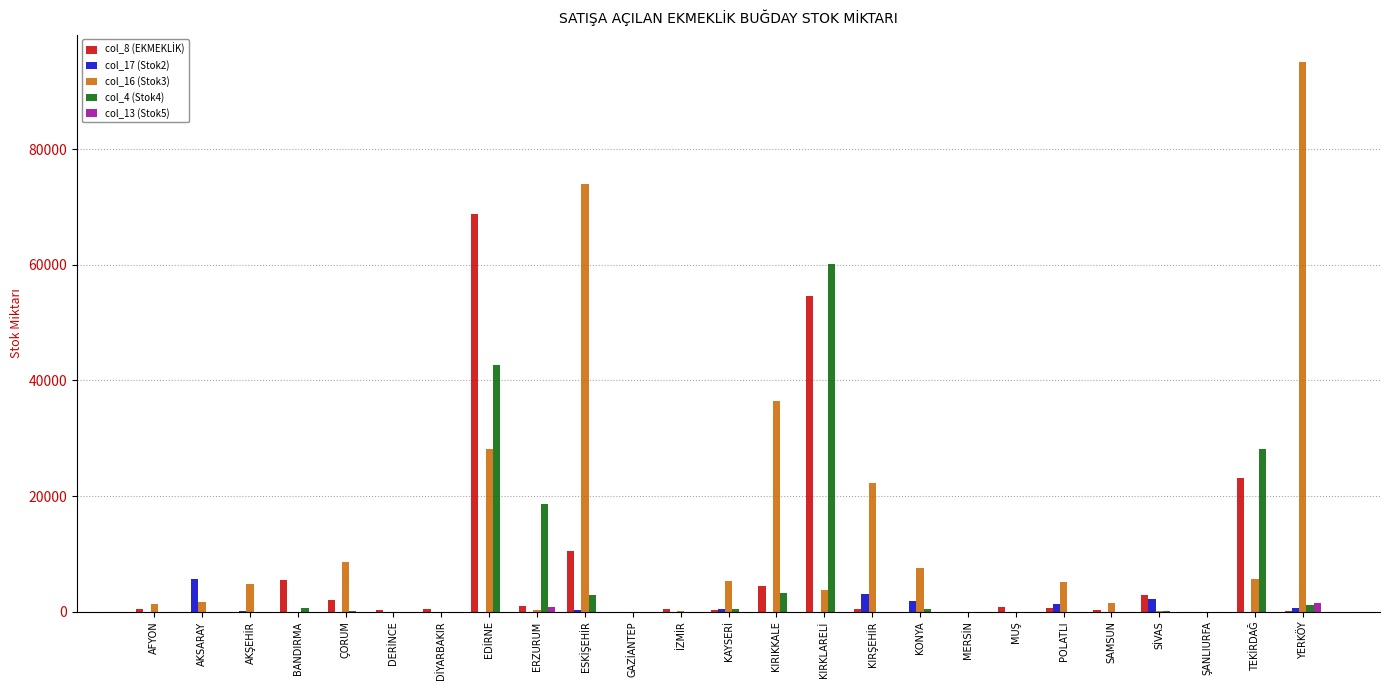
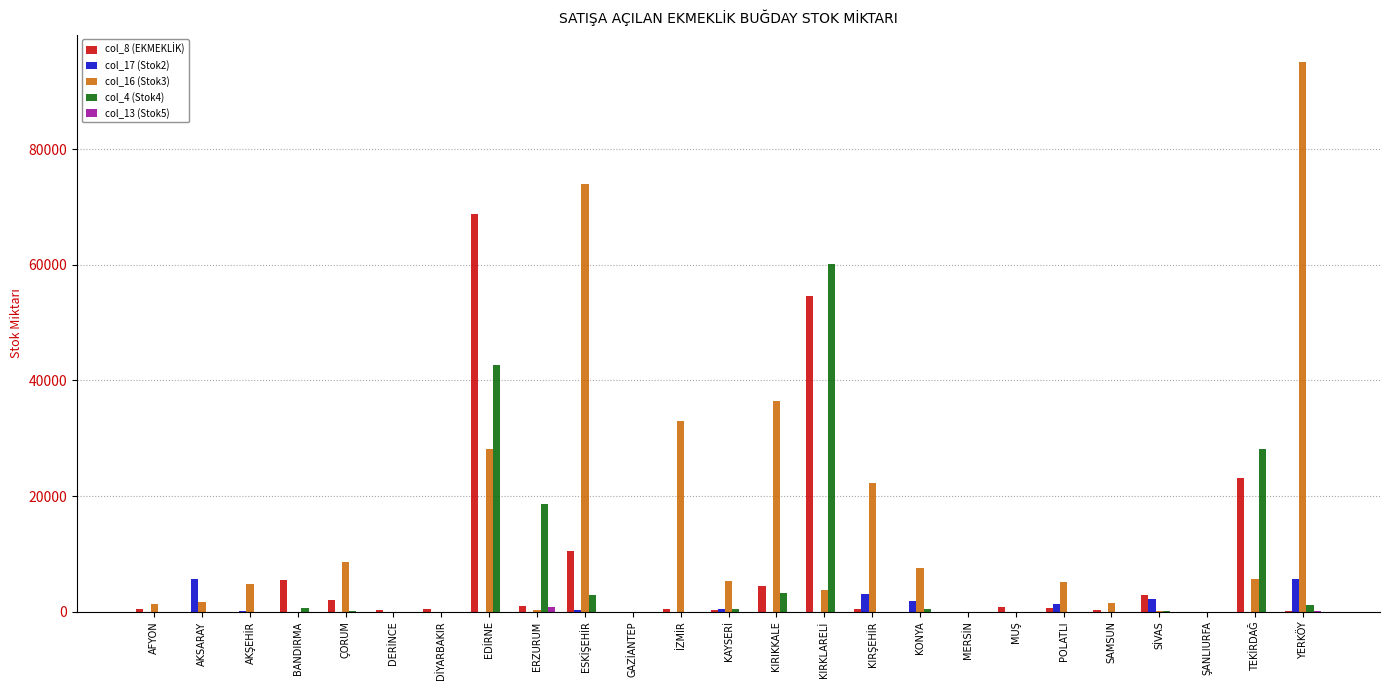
  {
    "col_8 (EKMEKLİK)": {
      "AFYON": 0,
      "AKSARAY": 0,
      "AKŞEHİR": 0,
      "BANDIRMA": 5000,
      "ÇORUM": 2000,
      "DİYARBAKIR": 0,
      "EDİRNE": 69000,
      "ERZURUM": 1000,
      "ESKİŞEHİR": 10000,
      "GAZİANTEP": 0,
      "KIRIKKALE": 4000,
      "KIRKLARELİ": 55000,
      "KIRŞEHİR": 0,
      "KONYA": 0,
      "MERSİN": 0,
      "MUŞ": 1000,
      "POLATLI": 1000,
      "SİVAS": 3000,
      "ŞANLIURFA": 0,
      "TEKİRDAĞ": 23000
    },
    "col_17 (Stok2)": {
      "AFYON": 0,
      "AKSARAY": 6000,
      "BANDIRMA": 0,
      "ÇORUM": 0,
      "DERİNCE": 0,
      "DİYARBAKIR": 0,
      "EDİRNE": 0,
      "ERZURUM": 0,
      "GAZİANTEP": 0,
      "İZMİR": 0,
      "KAYSERİ": 1000,
      "KIRIKKALE": 0,
      "KIRKLARELİ": 0,
      "KIRŞEHİR": 3000,
      "KONYA": 2000,
      "MERSİN": 0,
      "MUŞ": 0,
      "POLATLI": 1000,
      "SAMSUN": 0,
      "SİVAS": 2000,
      "ŞANLIURFA": 0,
      "TEKİRDAĞ": 0,
-     "YERKÖY": 1000
+     "YERKÖY": 6000
    },
    "col_16 (Stok3)": {
      "AFYON": 1000,
      "AKSARAY": 2000,
      "AKŞEHİR": 5000,
      "BANDIRMA": 0,
      "ÇORUM": 9000,
      "DERİNCE": 0,
      "EDİRNE": 28000,
      "ESKİŞEHİR": 74000,
      "GAZİANTEP": 0,
-     "İZMİR": 0,
+     "İZMİR": 33000,
      "KAYSERİ": 5000,
      "KIRIKKALE": 36000,
      "KIRKLARELİ": 4000,
      "KIRŞEHİR": 22000,
      "KONYA": 8000,
      "MERSİN": 0,
      "MUŞ": 0,
      "POLATLI": 5000,
      "SAMSUN": 1000,
      "ŞANLIURFA": 0,
      "TEKİRDAĞ": 6000,
      "YERKÖY": 95000
    },
    "col_4 (Stok4)": {
      "AFYON": 0,
      "AKSARAY": 0,
      "AKŞEHİR": 0,
      "BANDIRMA": 1000,
      "DERİNCE": 0,
      "EDİRNE": 43000,
      "ERZURUM": 19000,
      "ESKİŞEHİR": 3000,
      "GAZİANTEP": 0,
      "İZMİR": 0,
      "KIRIKKALE": 3000,
      "KIRKLARELİ": 60000,
      "KIRŞEHİR": 0,
      "KONYA": 0,
      "MERSİN": 0,
      "MUŞ": 0,
      "POLATLI": 0,
      "SAMSUN": 0,
      "ŞANLIURFA": 0,
      "TEKİRDAĞ": 28000,
      "YERKÖY": 1000
    },
    "col_13 (Stok5)": {
      "AFYON": 0,
      "AKSARAY": 0,
      "AKŞEHİR": 0,
      "BANDIRMA": 0,
      "ÇORUM": 0,
      "DERİNCE": 0,
      "DİYARBAKIR": 0,
      "EDİRNE": 0,
      "ERZURUM": 1000,
      "ESKİŞEHİR": 0,
      "GAZİANTEP": 0,
      "İZMİR": 0,
      "KAYSERİ": 0,
      "KIRIKKALE": 0,
      "KIRKLARELİ": 0,
      "KIRŞEHİR": 0,
      "KONYA": 0,
      "MERSİN": 0,
      "MUŞ": 0,
      "POLATLI": 0,
      "SAMSUN": 0,
      "SİVAS": 0,
      "ŞANLIURFA": 0,
      "TEKİRDAĞ": 0,
-     "YERKÖY": 1000
+     "YERKÖY": 0
    }
  }
